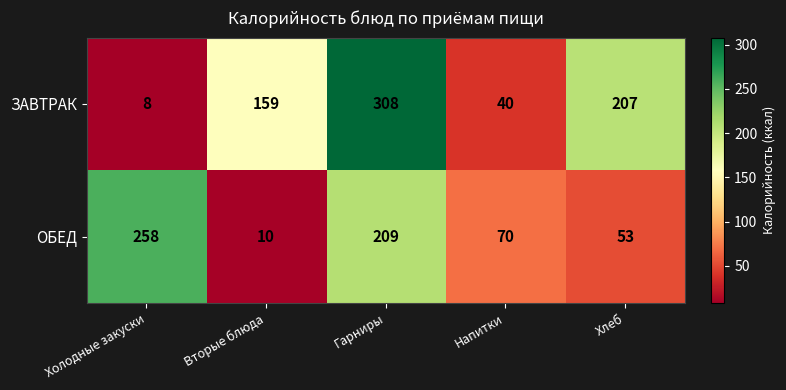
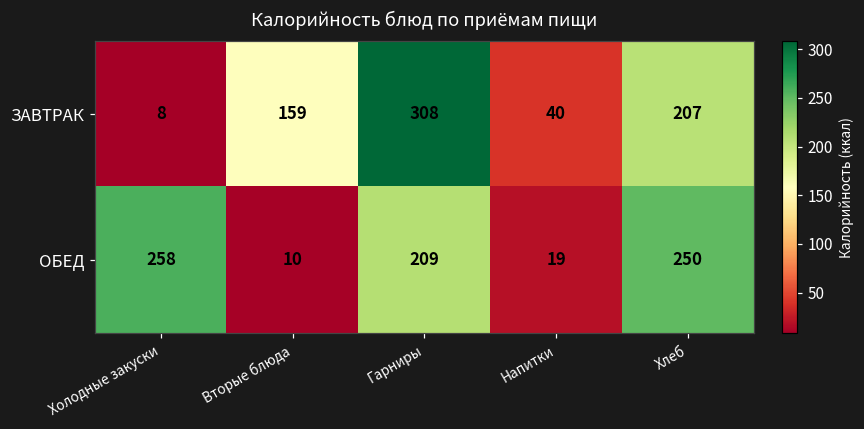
  {
    "ЗАВТРАК": {
      "Холодные закуски": 8,
      "Вторые блюда": 159,
      "Гарниры": 308,
      "Напитки": 40,
      "Хлеб": 207
    },
    "ОБЕД": {
      "Холодные закуски": 258,
      "Вторые блюда": 10,
      "Гарниры": 209,
-     "Напитки": 70,
-     "Хлеб": 53
+     "Напитки": 19,
+     "Хлеб": 250
    }
  }
